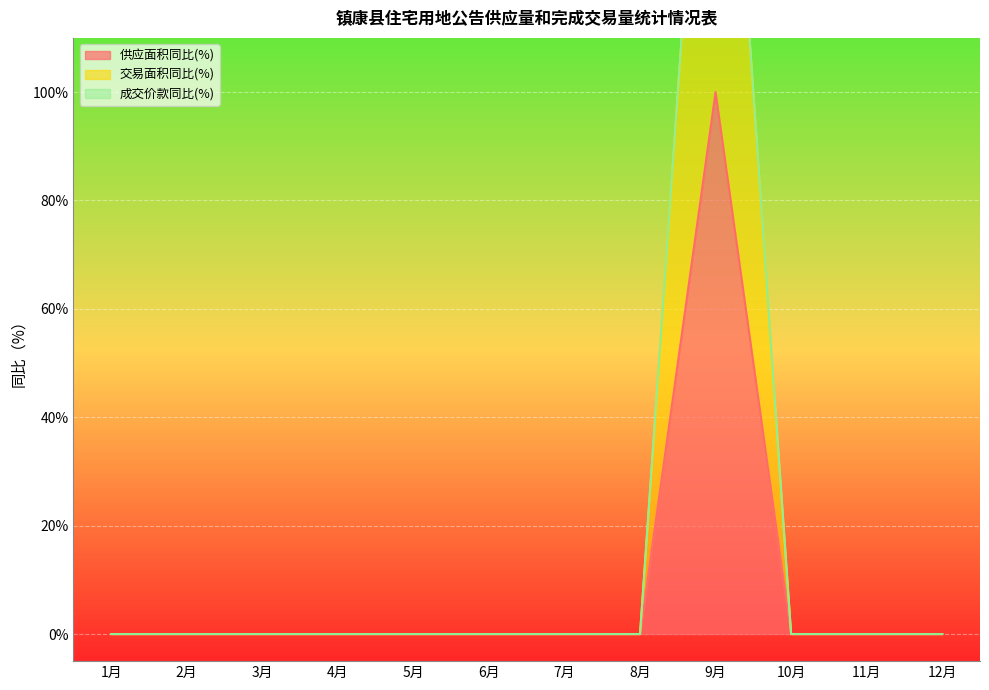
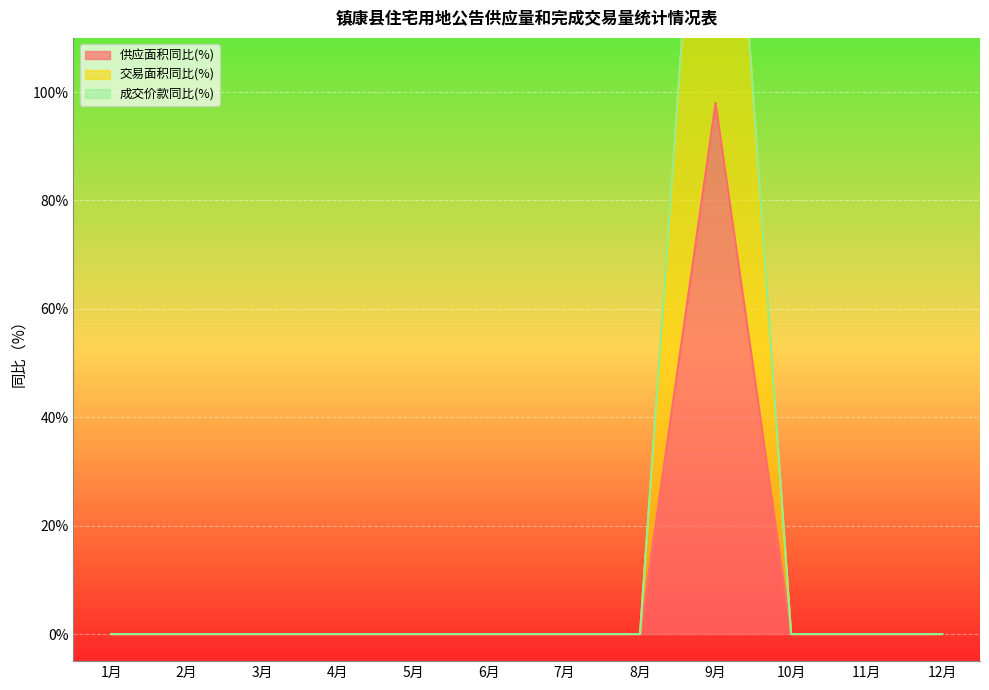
  {
    "供应面积同比(%)": {
-     "9月": "100%"
+     "9月": "98%"
    }
  }
